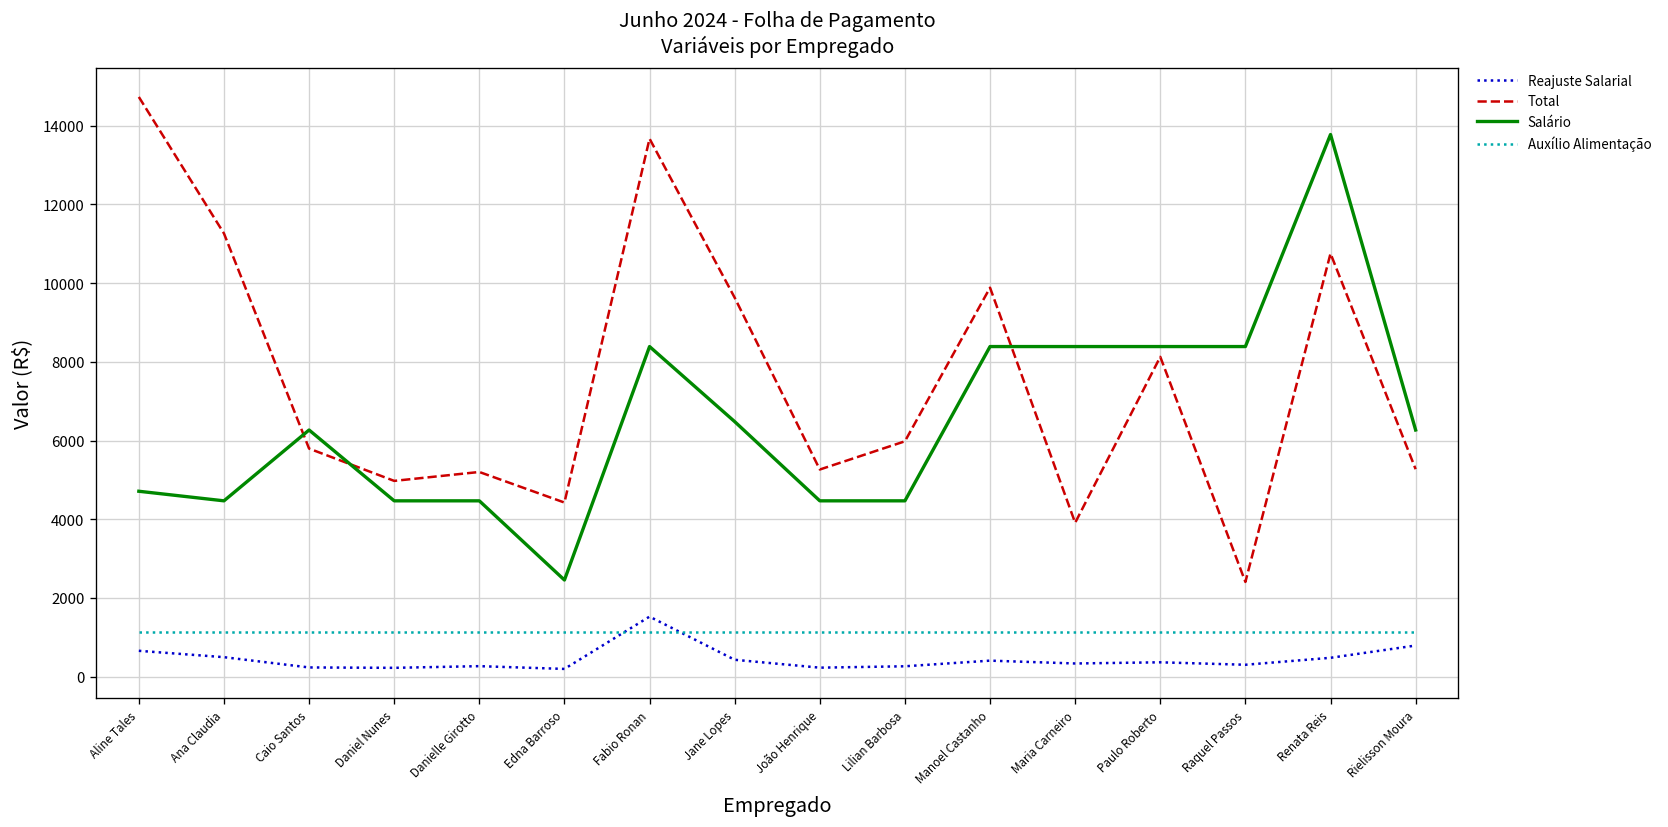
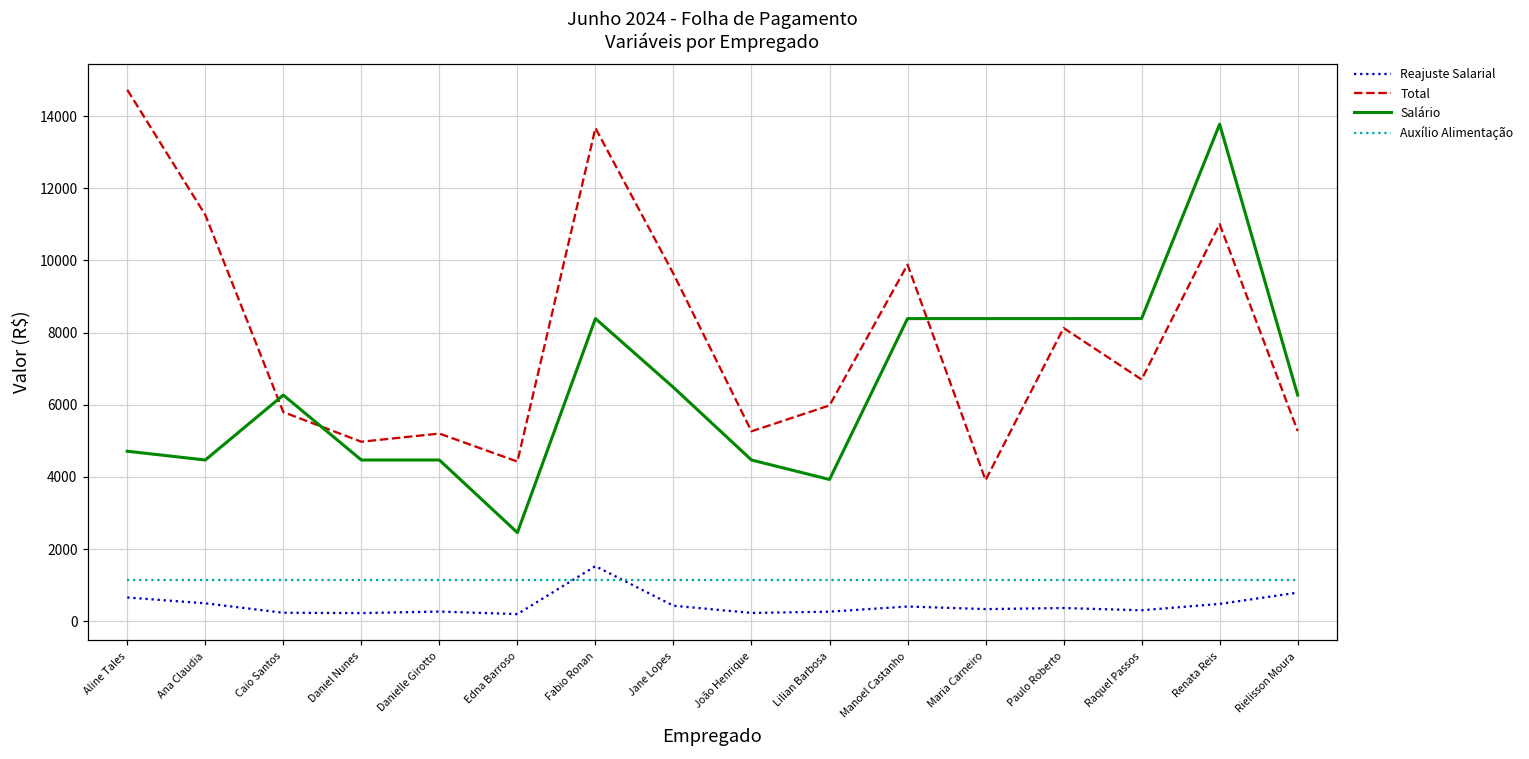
  {
    "Reajuste Salarial": {
      "Aline Tales": 700,
      "Ana Claudia": 500,
      "Caio Santos": 200,
      "Daniel Nunes": 200,
      "Danielle Girotto": 300,
      "Edna Barroso": 200,
      "Fabio Ronan": 1500,
      "Jane Lopes": 400,
      "João Henrique": 200,
      "Lilian Barbosa": 300,
      "Manoel Castanho": 400,
      "Maria Carneiro": 300,
      "Paulo Roberto": 400,
      "Raquel Passos": 300,
      "Renata Reis": 500,
      "Rielisson Moura": 800
    },
    "Total": {
      "Aline Tales": 14700,
      "Ana Claudia": 11300,
      "Caio Santos": 5800,
      "Daniel Nunes": 5000,
      "Danielle Girotto": 5200,
      "Edna Barroso": 4400,
      "Fabio Ronan": 13700,
      "Jane Lopes": 9600,
      "João Henrique": 5300,
      "Lilian Barbosa": 6000,
      "Manoel Castanho": 9900,
      "Maria Carneiro": 3900,
      "Paulo Roberto": 8100,
-     "Raquel Passos": 2400,
-     "Renata Reis": 10800,
+     "Raquel Passos": 6700,
+     "Renata Reis": 11000,
      "Rielisson Moura": 5300
    },
    "Salário": {
      "Aline Tales": 4700,
      "Ana Claudia": 4500,
      "Caio Santos": 6300,
      "Daniel Nunes": 4500,
      "Danielle Girotto": 4500,
      "Edna Barroso": 2500,
      "Fabio Ronan": 8400,
      "Jane Lopes": 6500,
      "João Henrique": 4500,
-     "Lilian Barbosa": 4500,
+     "Lilian Barbosa": 3900,
      "Manoel Castanho": 8400,
      "Maria Carneiro": 8400,
      "Paulo Roberto": 8400,
      "Raquel Passos": 8400,
      "Renata Reis": 13800,
      "Rielisson Moura": 6300
    },
    "Auxílio Alimentação": {
      "Aline Tales": 1100,
      "Ana Claudia": 1100,
      "Caio Santos": 1100,
      "Daniel Nunes": 1100,
      "Danielle Girotto": 1100,
      "Edna Barroso": 1100,
      "Fabio Ronan": 1100,
      "Jane Lopes": 1100,
      "João Henrique": 1100,
      "Lilian Barbosa": 1100,
      "Manoel Castanho": 1100,
      "Maria Carneiro": 1100,
      "Paulo Roberto": 1100,
      "Raquel Passos": 1100,
      "Renata Reis": 1100,
      "Rielisson Moura": 1100
    }
  }
